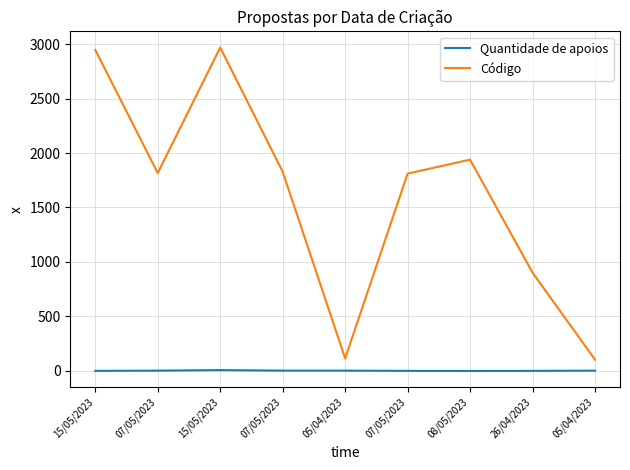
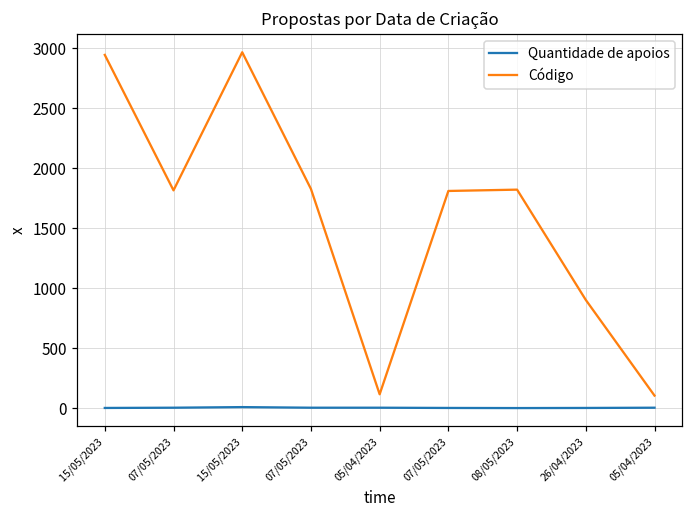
  {
    "Quantidade de apoios": {
      "08/05/2023": 0,
      "26/04/2023": 0
    },
    "Código": {
-     "08/05/2023": 1940,
+     "08/05/2023": 1820,
      "26/04/2023": 900
    }
  }
